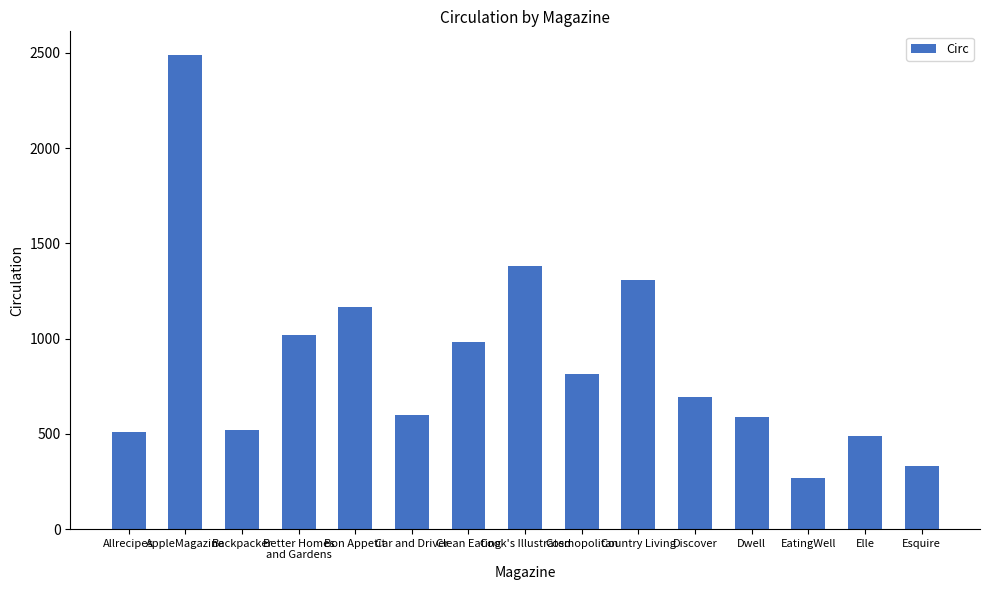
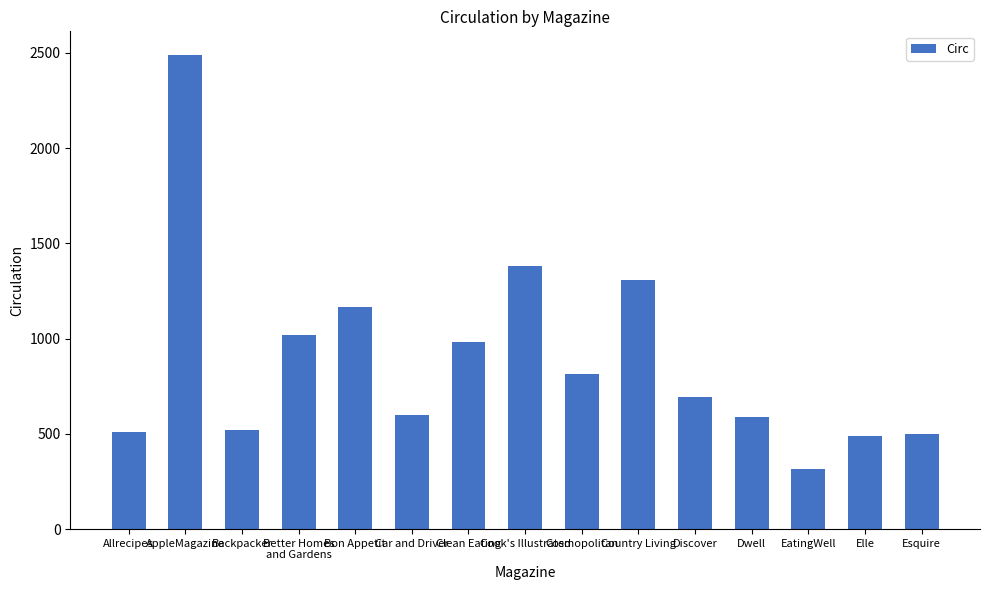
  {
    "Better Homes and Gardens": 1020,
    "Discover": 690,
    "Dwell": 590,
-   "EatingWell": 270,
+   "EatingWell": 310,
    "Elle": 490,
-   "Esquire": 330
+   "Esquire": 500
  }
